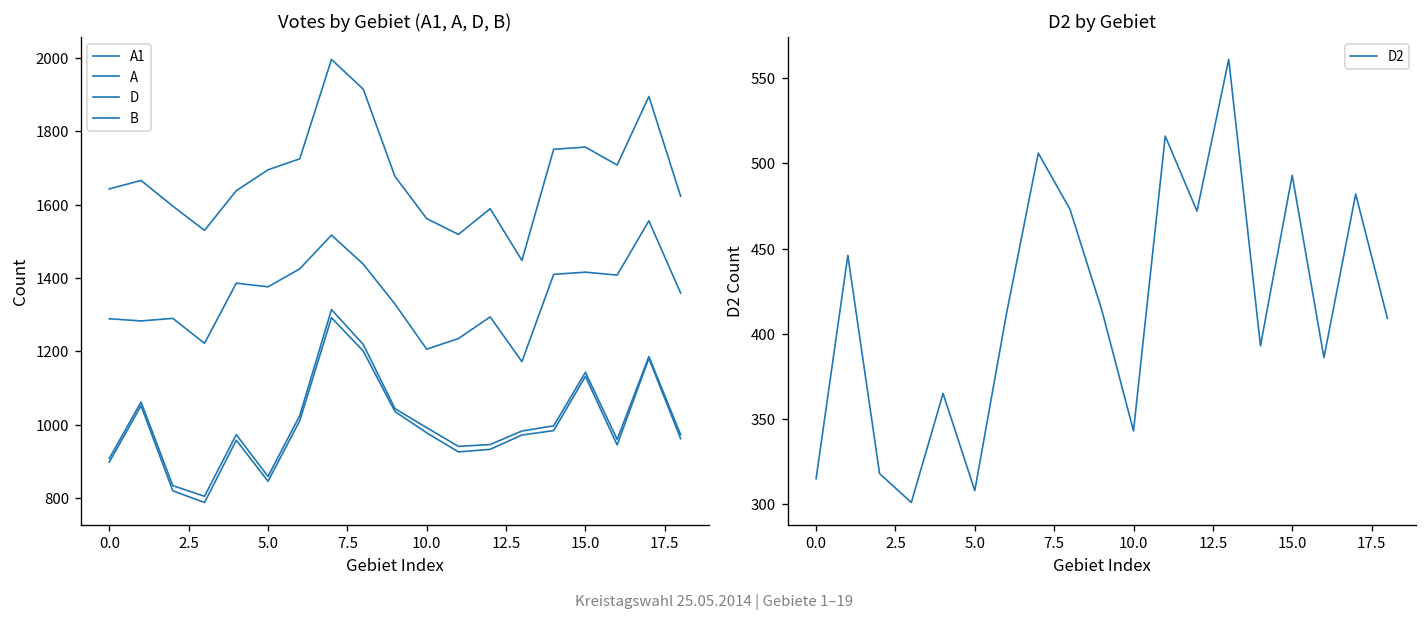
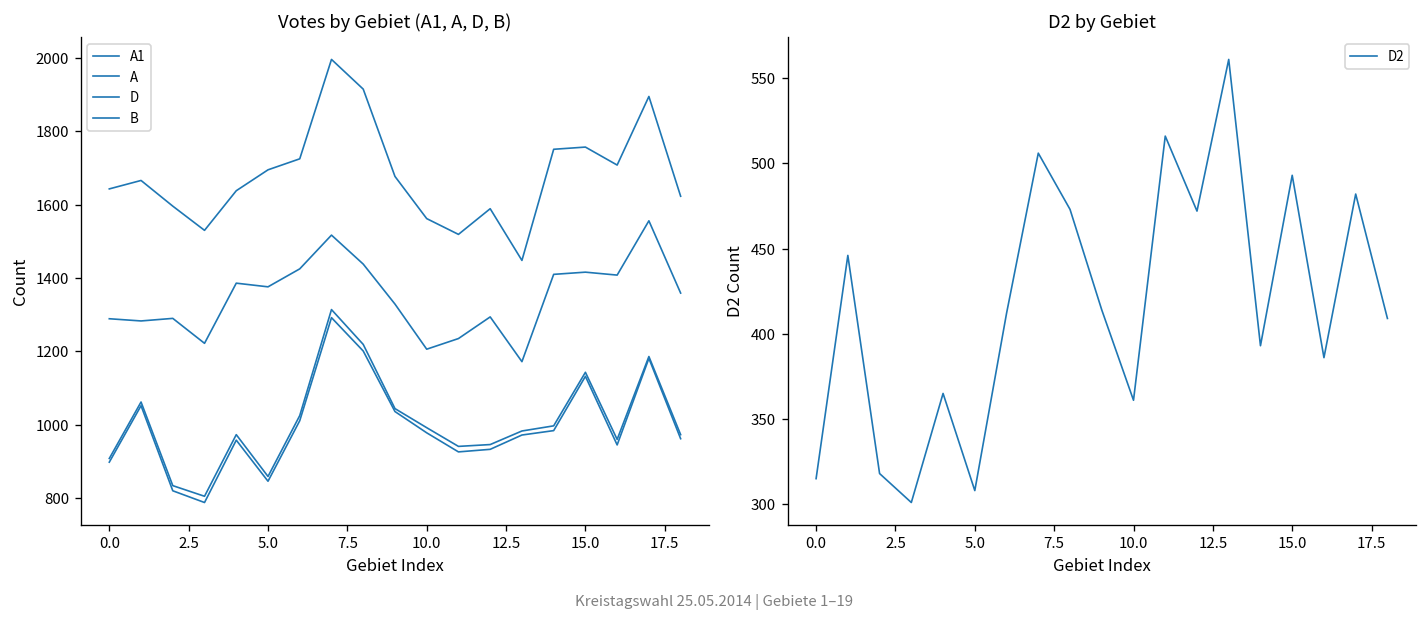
  {
    "D2 by Gebiet": {
      "0.0": 315,
      "5.0": 308,
-     "10.0": 343,
+     "10.0": 361,
      "15.0": 493
    }
  }
